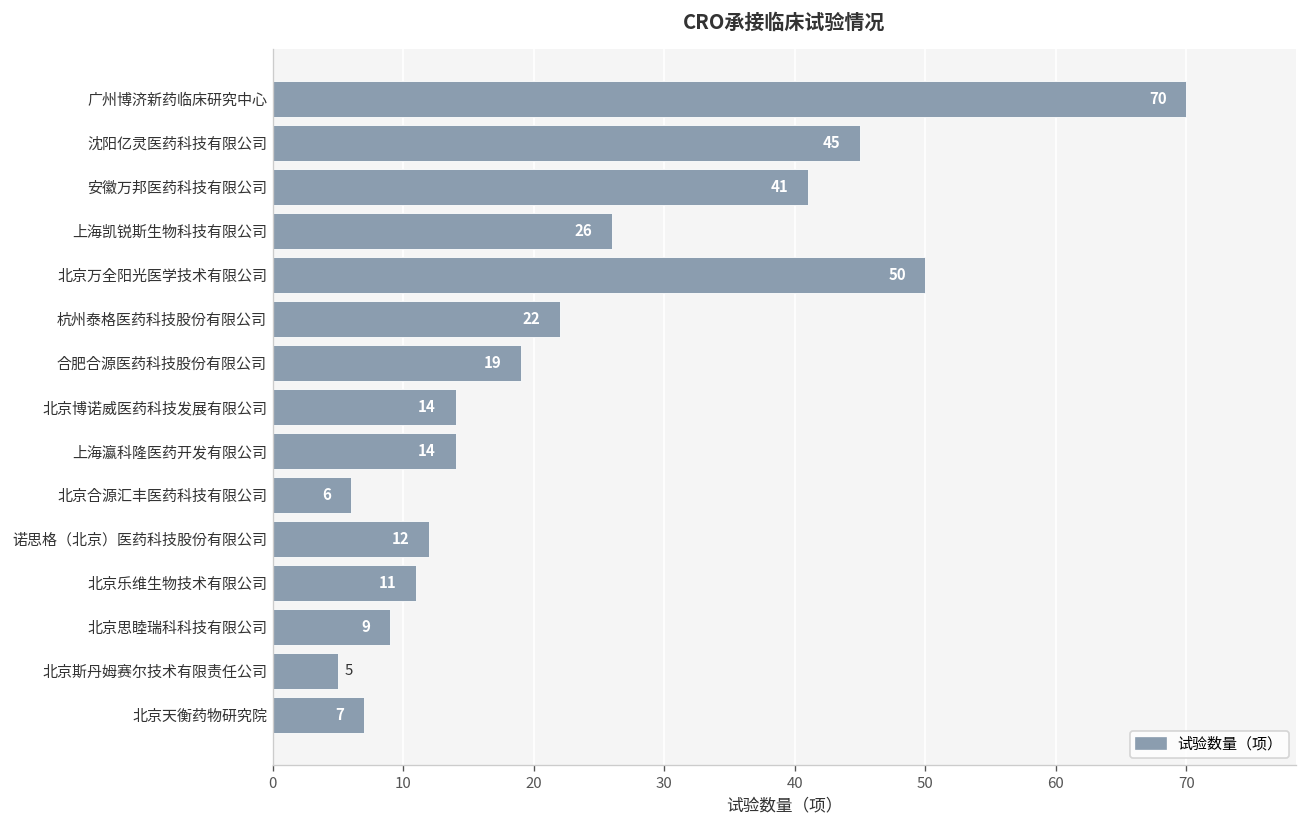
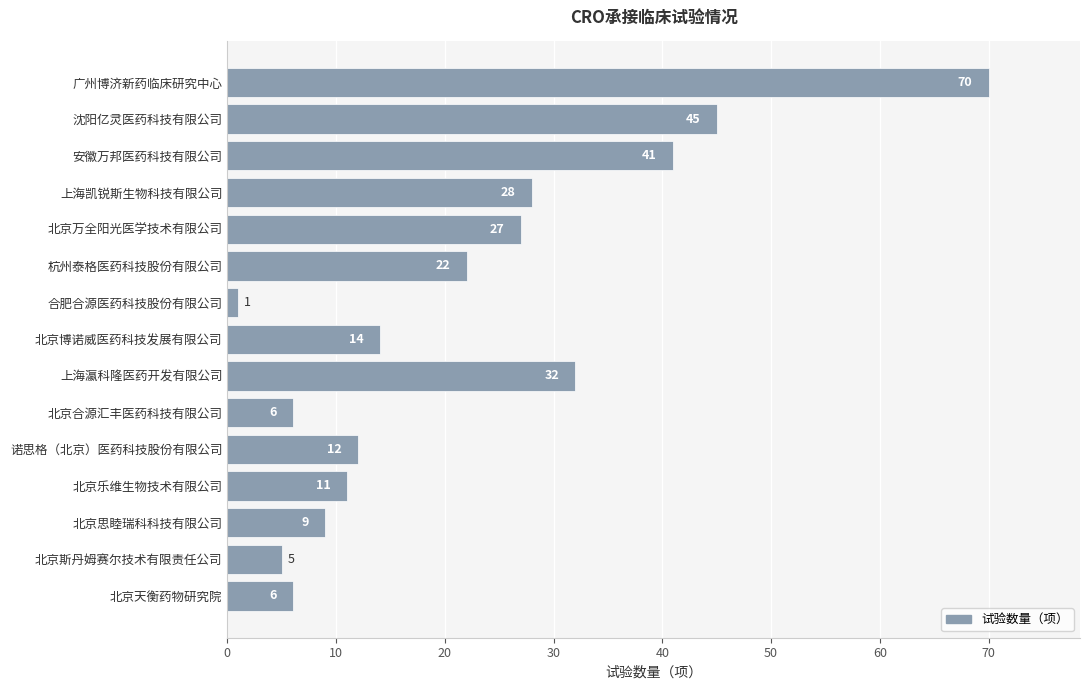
  {
    "广州博济新药临床研究中心": 70,
    "沈阳亿灵医药科技有限公司": 45,
    "安徽万邦医药科技有限公司": 41,
-   "上海凯锐斯生物科技有限公司": 26,
-   "北京万全阳光医学技术有限公司": 50,
+   "上海凯锐斯生物科技有限公司": 28,
+   "北京万全阳光医学技术有限公司": 27,
    "杭州泰格医药科技股份有限公司": 22,
-   "合肥合源医药科技股份有限公司": 19,
+   "合肥合源医药科技股份有限公司": 1,
    "北京博诺威医药科技发展有限公司": 14,
-   "上海瀛科隆医药开发有限公司": 14,
+   "上海瀛科隆医药开发有限公司": 32,
    "北京合源汇丰医药科技有限公司": 6,
    "诺思格（北京）医药科技股份有限公司": 12,
    "北京乐维生物技术有限公司": 11,
    "北京思睦瑞科科技有限公司": 9,
    "北京斯丹姆赛尔技术有限责任公司": 5,
-   "北京天衡药物研究院": 7
+   "北京天衡药物研究院": 6
  }
